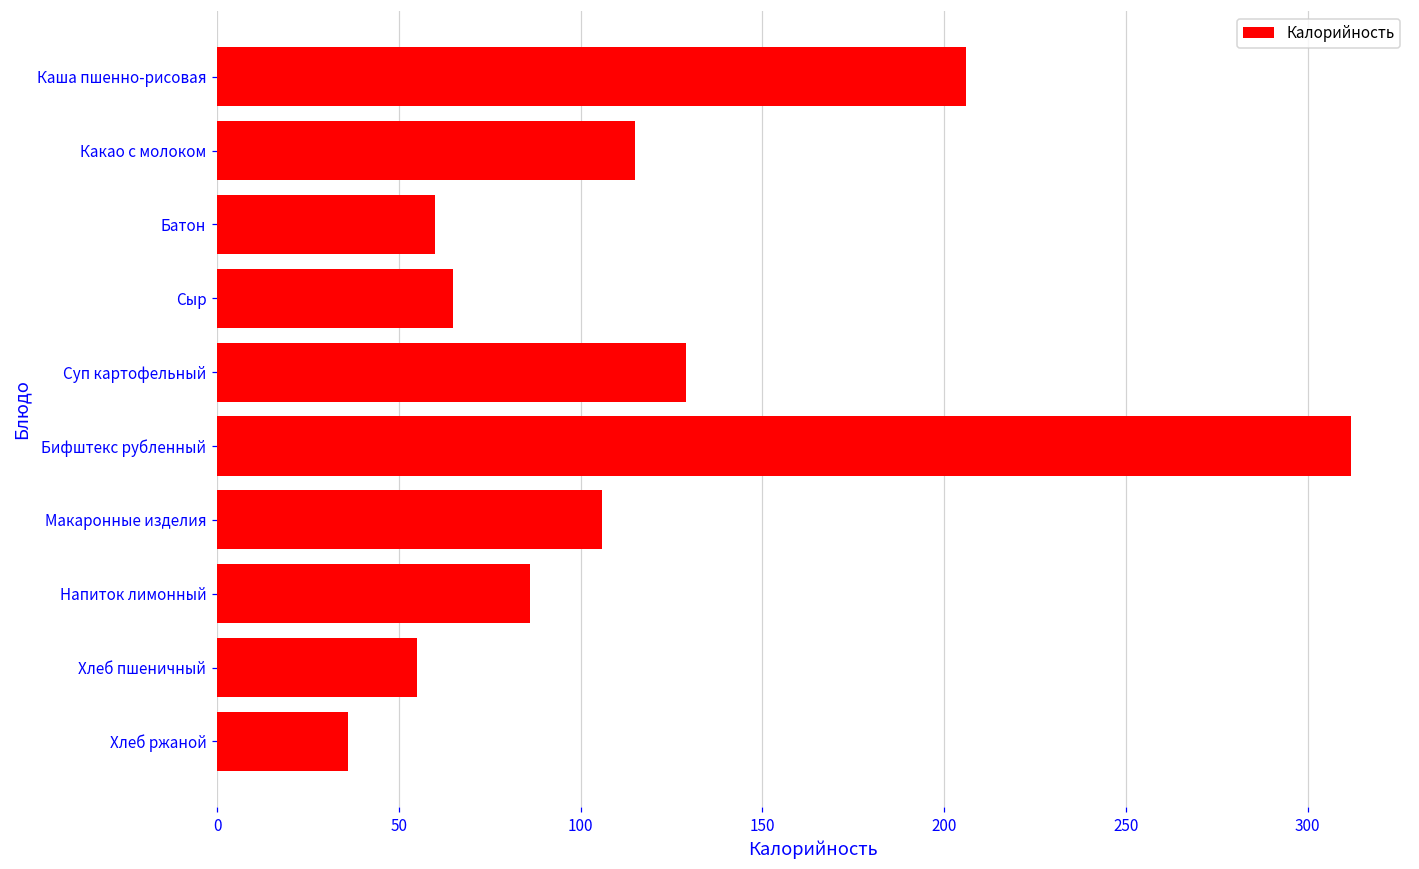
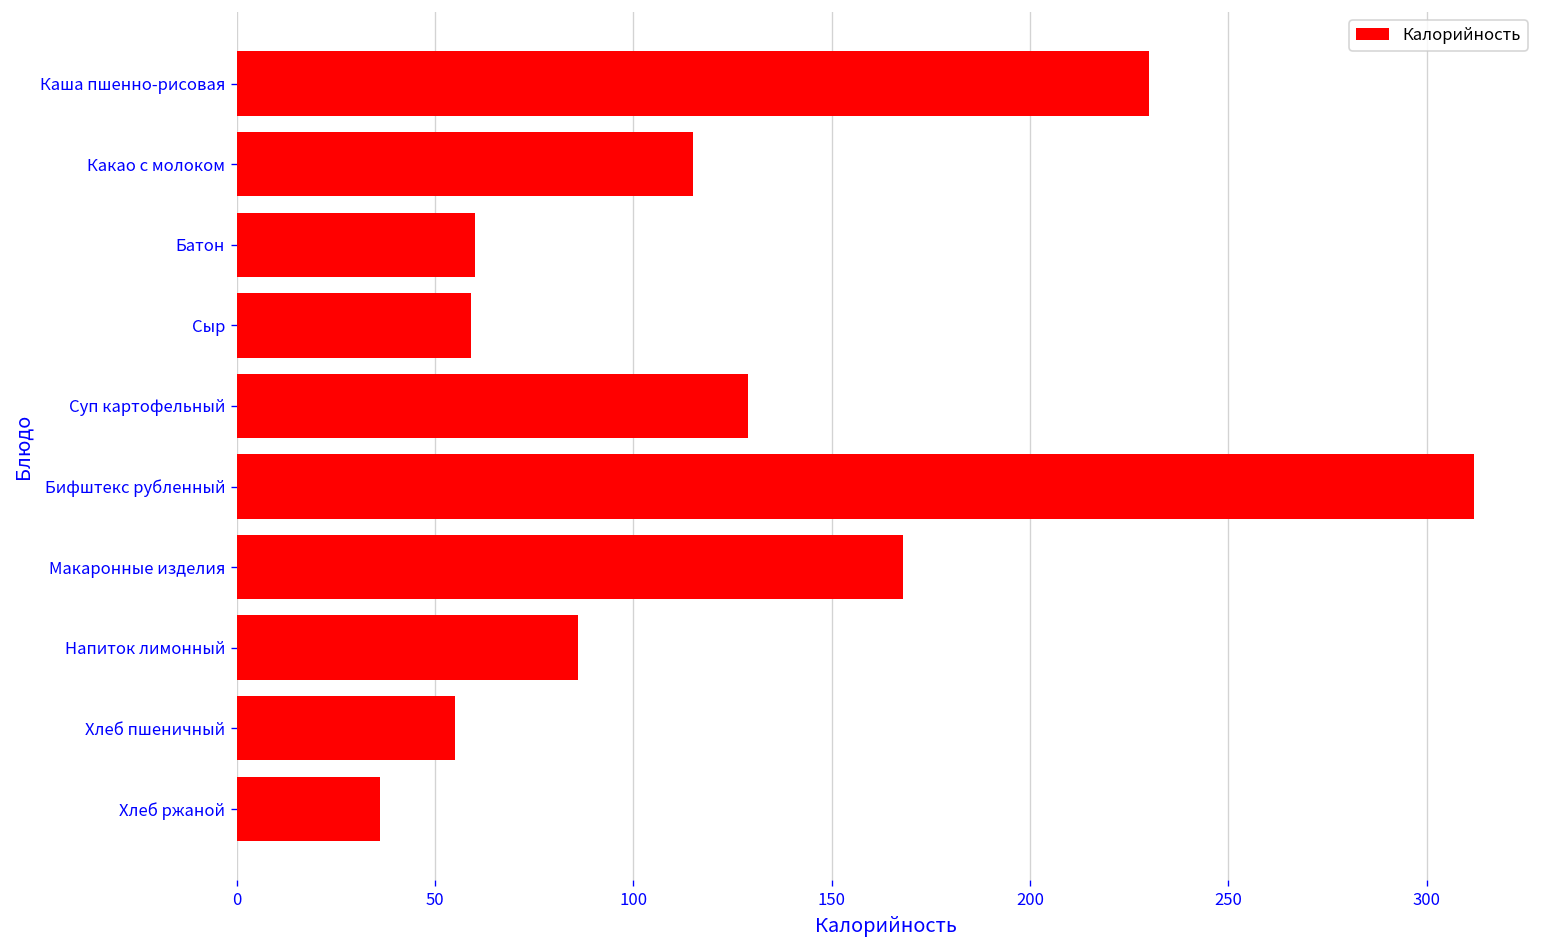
  {
-   "Каша пшенно-рисовая": 206,
+   "Каша пшенно-рисовая": 230,
    "Какао с молоком": 115,
    "Батон": 60,
-   "Сыр": 65,
+   "Сыр": 59,
    "Суп картофельный": 129,
    "Бифштекс рубленный": 312,
-   "Макаронные изделия": 106,
+   "Макаронные изделия": 168,
    "Напиток лимонный": 86,
    "Хлеб пшеничный": 55,
    "Хлеб ржаной": 36
  }
